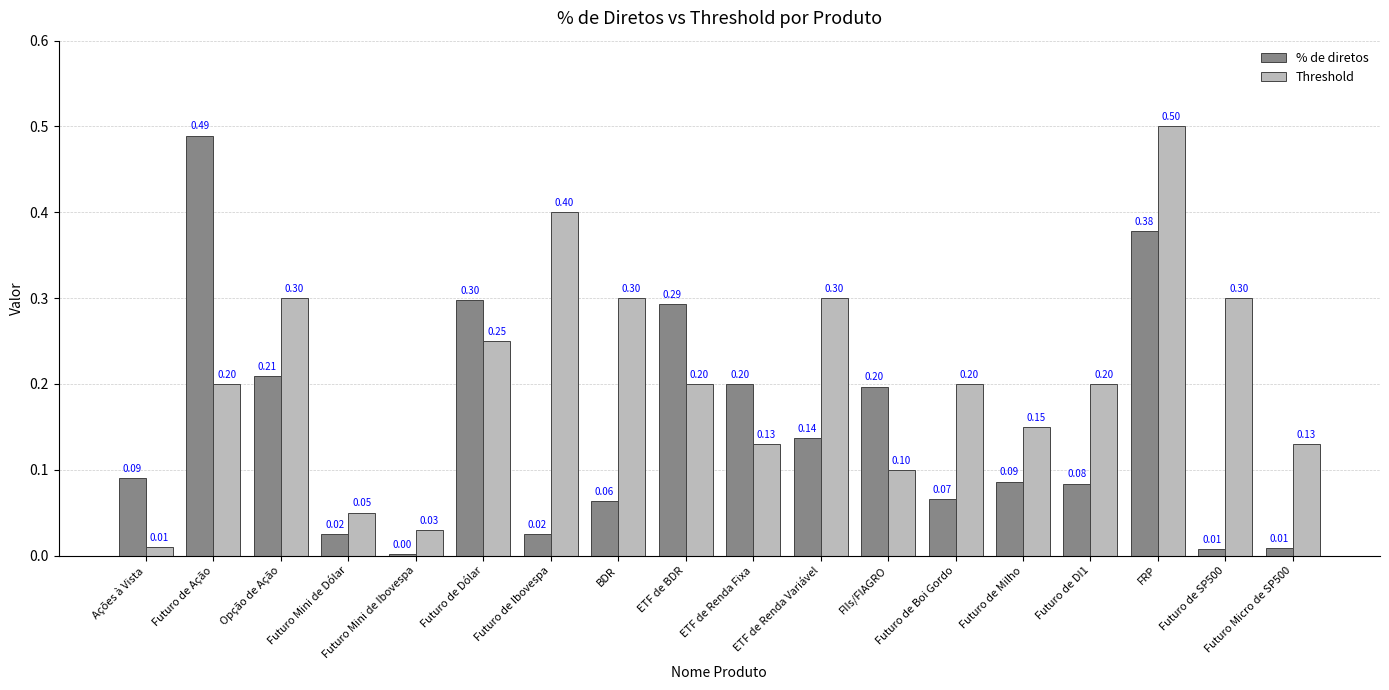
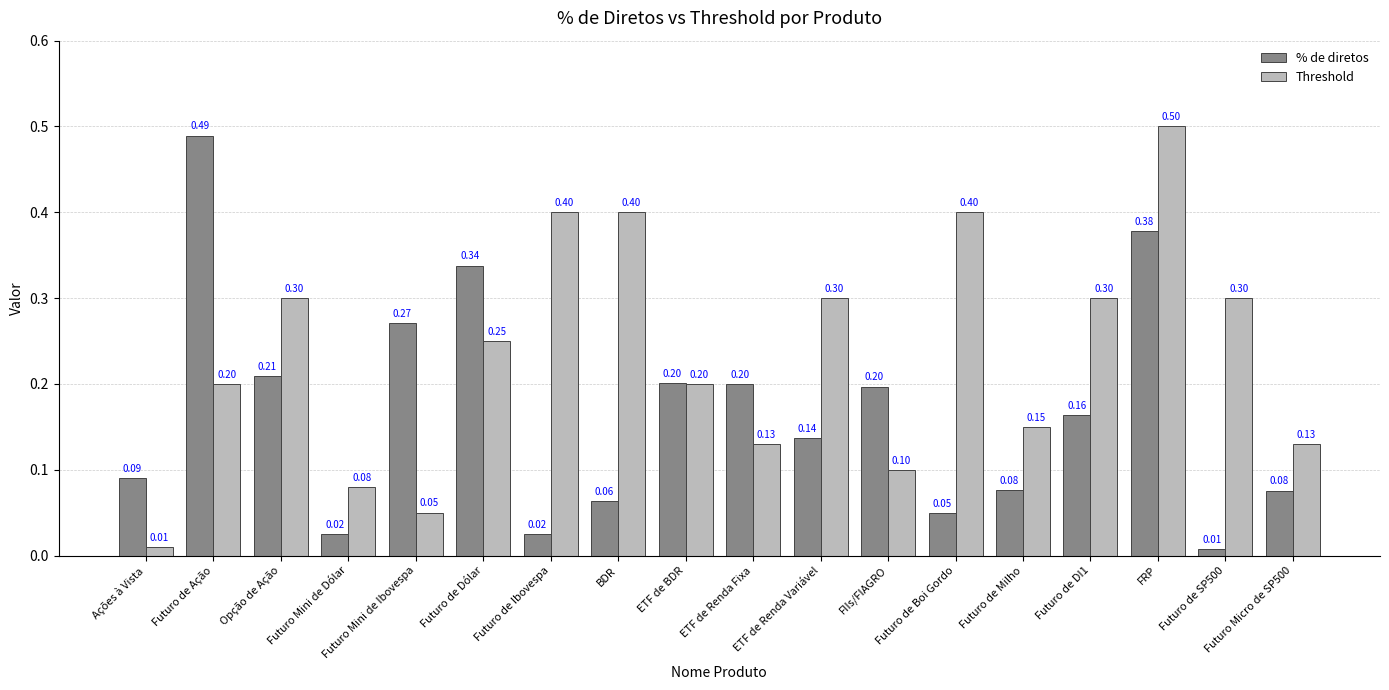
  {
    "% de diretos": {
      "Ações à Vista": 0.09,
      "Futuro de Ação": 0.49,
      "Opção de Ação": 0.21,
      "Futuro Mini de Dólar": 0.02,
-     "Futuro Mini de Ibovespa": 0.00,
-     "Futuro de Dólar": 0.30,
+     "Futuro Mini de Ibovespa": 0.27,
+     "Futuro de Dólar": 0.34,
      "Futuro de Ibovespa": 0.02,
      "BDR": 0.06,
-     "ETF de BDR": 0.29,
+     "ETF de BDR": 0.20,
      "ETF de Renda Fixa": 0.20,
      "ETF de Renda Variável": 0.14,
      "FIIs/FIAGRO": 0.20,
-     "Futuro de Boi Gordo": 0.07,
-     "Futuro de Milho": 0.09,
-     "Futuro de DI1": 0.08,
+     "Futuro de Boi Gordo": 0.05,
+     "Futuro de Milho": 0.08,
+     "Futuro de DI1": 0.16,
      "FRP": 0.38,
      "Futuro de SP500": 0.01,
-     "Futuro Micro de SP500": 0.01
+     "Futuro Micro de SP500": 0.08
    },
    "Threshold": {
      "Ações à Vista": 0.01,
      "Futuro de Ação": 0.20,
      "Opção de Ação": 0.30,
-     "Futuro Mini de Dólar": 0.05,
-     "Futuro Mini de Ibovespa": 0.03,
+     "Futuro Mini de Dólar": 0.08,
+     "Futuro Mini de Ibovespa": 0.05,
      "Futuro de Dólar": 0.25,
      "Futuro de Ibovespa": 0.40,
-     "BDR": 0.30,
+     "BDR": 0.40,
      "ETF de BDR": 0.20,
      "ETF de Renda Fixa": 0.13,
      "ETF de Renda Variável": 0.30,
      "FIIs/FIAGRO": 0.10,
-     "Futuro de Boi Gordo": 0.20,
+     "Futuro de Boi Gordo": 0.40,
      "Futuro de Milho": 0.15,
-     "Futuro de DI1": 0.20,
+     "Futuro de DI1": 0.30,
      "FRP": 0.50,
      "Futuro de SP500": 0.30,
      "Futuro Micro de SP500": 0.13
    }
  }
